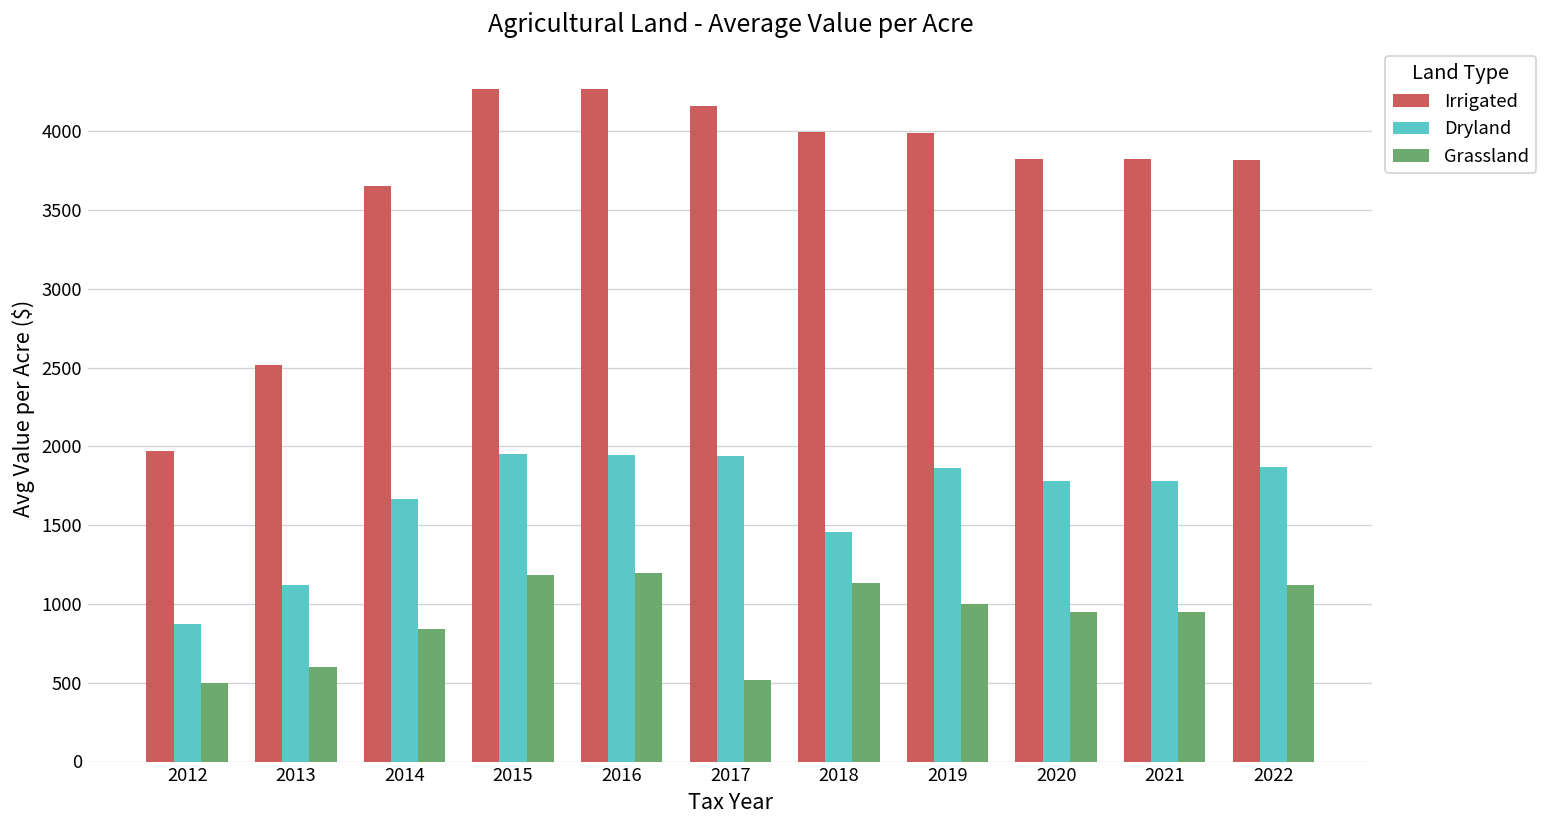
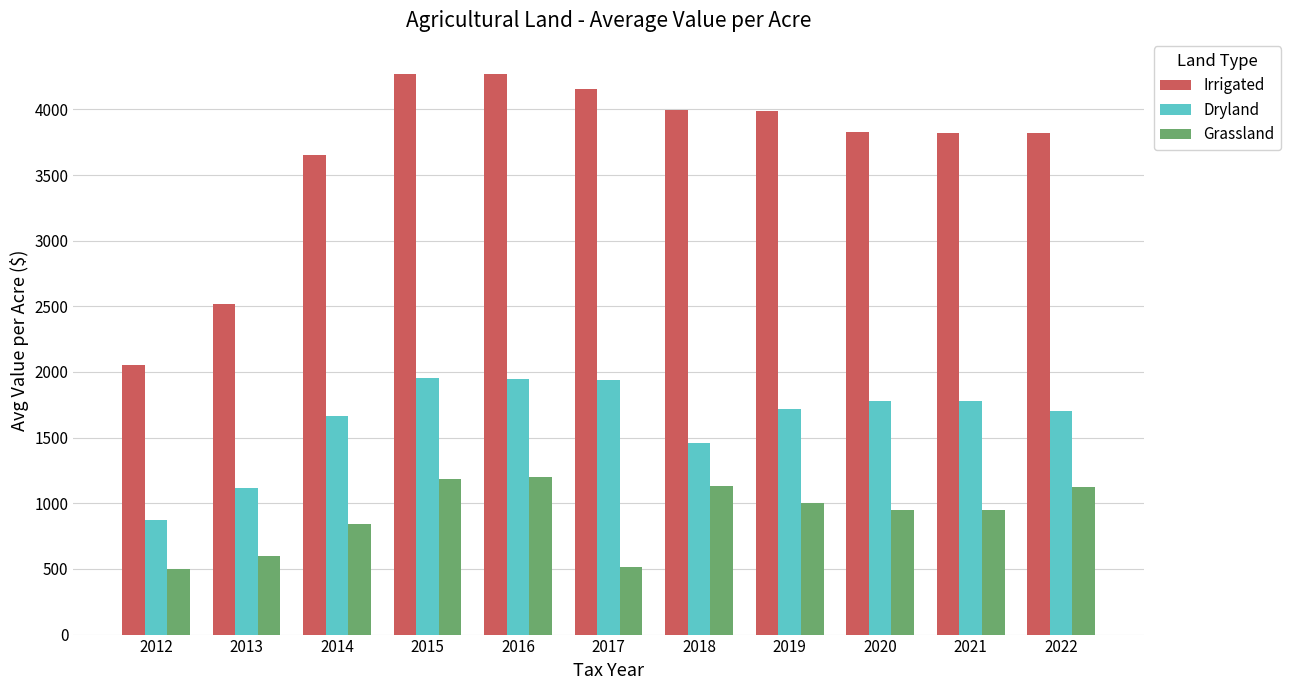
  {
    "Irrigated": {
-     "2012": 1970,
+     "2012": 2060,
      "2013": 2520,
      "2014": 3650,
      "2015": 4270,
      "2016": 4270,
      "2017": 4160,
      "2018": 3990,
      "2019": 3990,
      "2020": 3820,
      "2021": 3820,
      "2022": 3820
    },
    "Dryland": {
      "2012": 870,
      "2013": 1120,
      "2014": 1670,
      "2015": 1950,
      "2016": 1950,
      "2017": 1940,
      "2018": 1460,
-     "2019": 1860,
+     "2019": 1720,
      "2020": 1780,
      "2021": 1780,
-     "2022": 1870
+     "2022": 1700
    },
    "Grassland": {
      "2012": 500,
      "2013": 600,
      "2014": 840,
      "2015": 1180,
      "2016": 1200,
      "2017": 520,
      "2018": 1130,
      "2019": 1000,
      "2020": 950,
      "2021": 950,
      "2022": 1120
    }
  }
